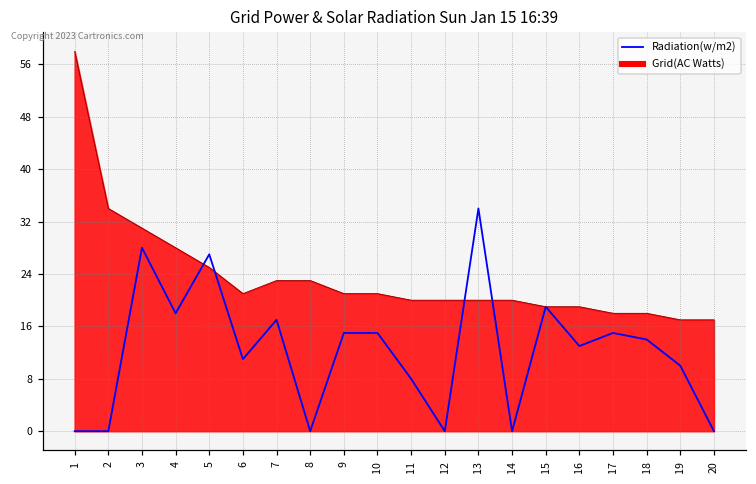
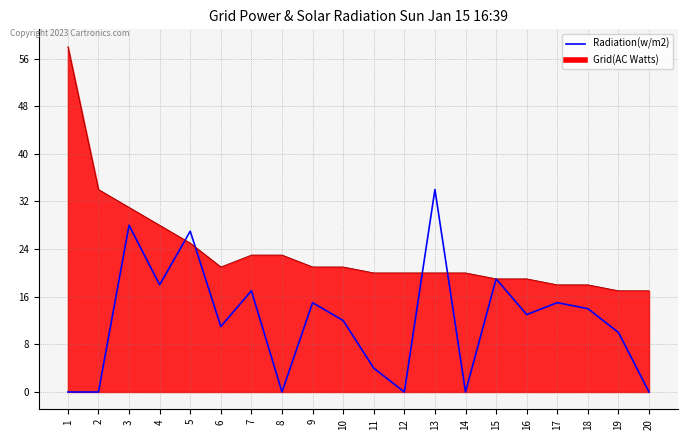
  {
    "Grid(AC Watts)": {
      "1": 58,
      "2": 34,
      "3": 31,
      "4": 28,
      "5": 25,
      "6": 21,
      "7": 23,
      "8": 23,
      "9": 21,
      "10": 21,
      "11": 20,
      "12": 20,
      "13": 20,
      "14": 20,
      "16": 19,
      "17": 18,
      "18": 18,
      "19": 17,
      "20": 17
    },
    "Radiation(w/m2)": {
      "1": 0,
      "2": 0,
      "3": 28,
      "4": 18,
      "5": 27,
      "6": 11,
      "7": 17,
      "8": 0,
      "9": 15,
-     "10": 15,
-     "11": 8,
+     "10": 12,
+     "11": 4,
      "12": 0,
      "13": 34,
      "14": 0,
      "16": 13,
      "17": 15,
      "18": 14,
      "19": 10,
      "20": 0
    }
  }
